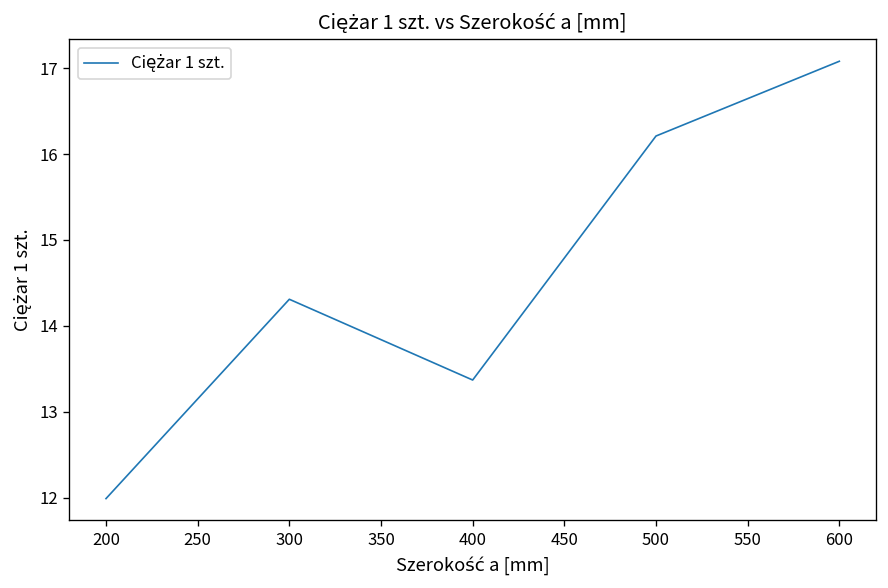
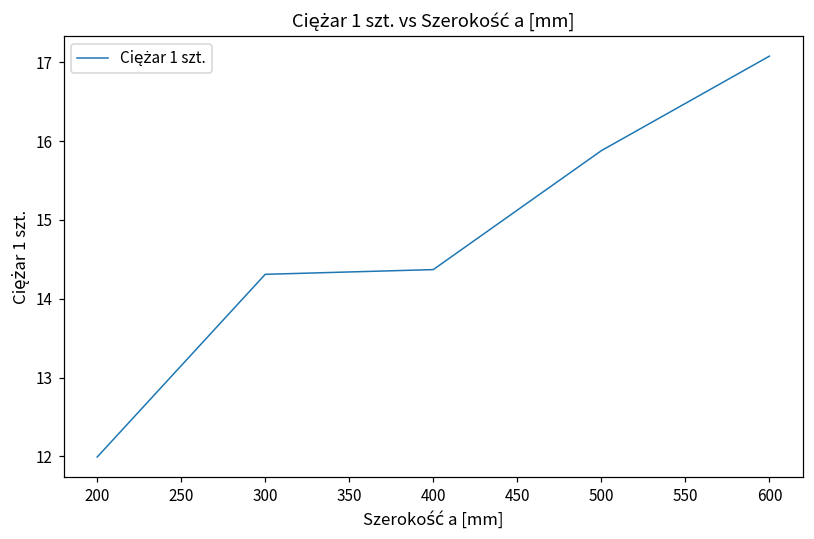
  {
    "200": 12.0,
    "300": 14.3,
-   "400": 13.4,
-   "500": 16.2,
+   "400": 14.4,
+   "500": 15.9,
    "600": 17.1
  }
